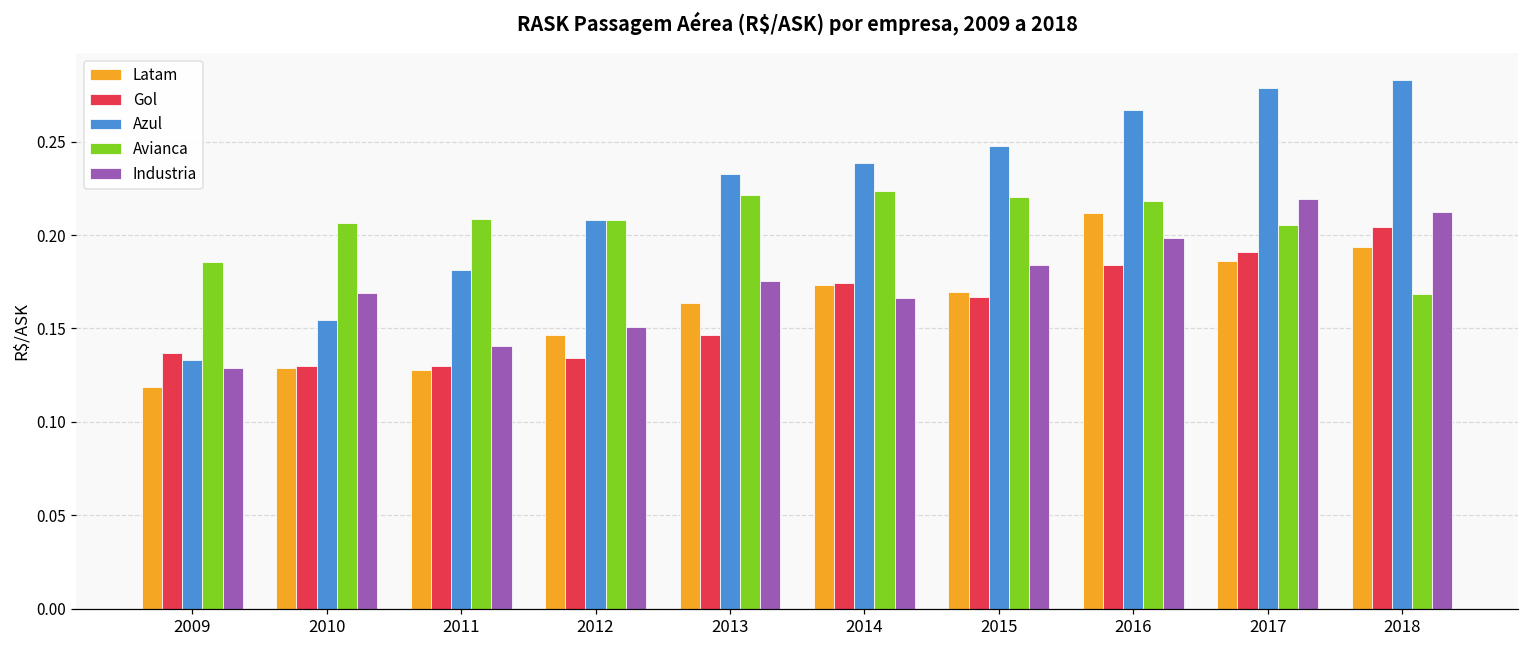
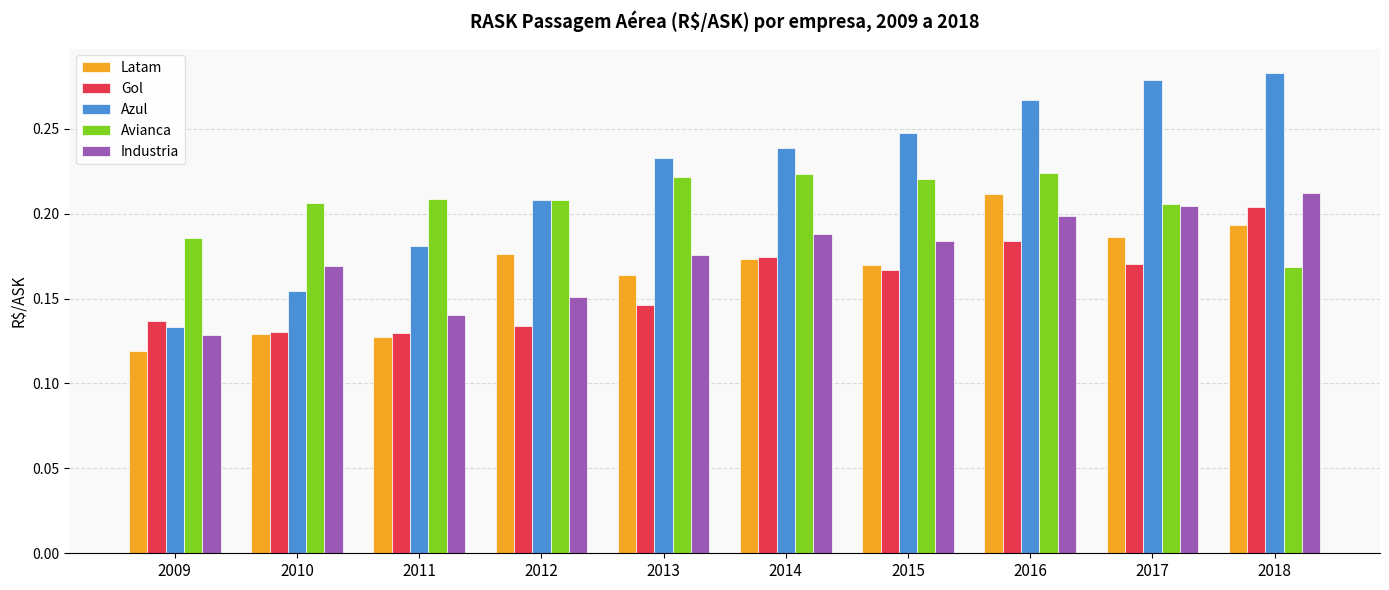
  {
    "Latam": {
      "2009": 0.119,
      "2010": 0.129,
      "2011": 0.128,
-     "2012": 0.146,
+     "2012": 0.176,
      "2013": 0.164,
      "2014": 0.173,
      "2015": 0.170,
      "2016": 0.212,
      "2017": 0.186,
      "2018": 0.193
    },
    "Gol": {
      "2009": 0.137,
      "2010": 0.130,
      "2011": 0.130,
      "2012": 0.134,
      "2013": 0.146,
      "2014": 0.174,
      "2015": 0.167,
      "2016": 0.184,
-     "2017": 0.191,
+     "2017": 0.170,
      "2018": 0.204
    },
    "Azul": {
      "2009": 0.133,
      "2010": 0.155,
      "2011": 0.181,
      "2012": 0.208,
      "2013": 0.233,
      "2014": 0.238,
      "2015": 0.248,
      "2016": 0.267,
      "2017": 0.279,
      "2018": 0.283
    },
    "Avianca": {
      "2009": 0.185,
      "2010": 0.206,
      "2011": 0.208,
      "2012": 0.208,
      "2013": 0.221,
      "2014": 0.224,
      "2015": 0.220,
-     "2016": 0.218,
+     "2016": 0.224,
      "2017": 0.205,
      "2018": 0.168
    },
    "Industria": {
      "2009": 0.129,
      "2010": 0.169,
      "2011": 0.141,
      "2012": 0.151,
      "2013": 0.175,
-     "2014": 0.166,
+     "2014": 0.188,
      "2015": 0.184,
      "2016": 0.199,
-     "2017": 0.220,
+     "2017": 0.205,
      "2018": 0.212
    }
  }
